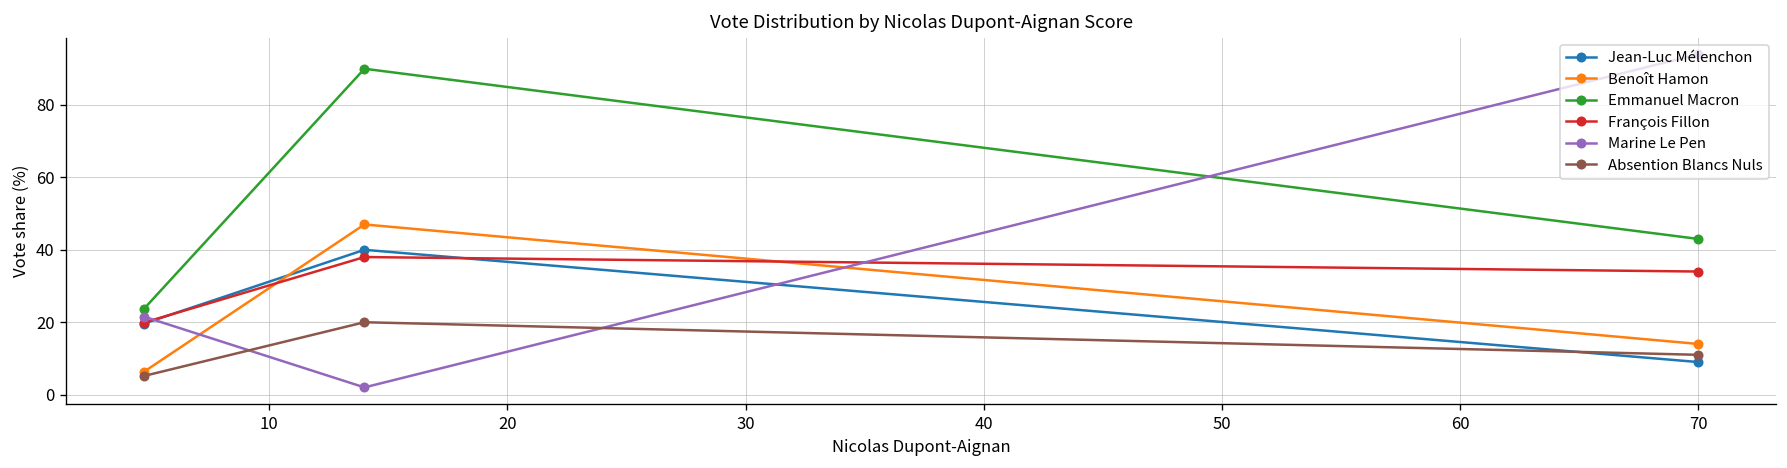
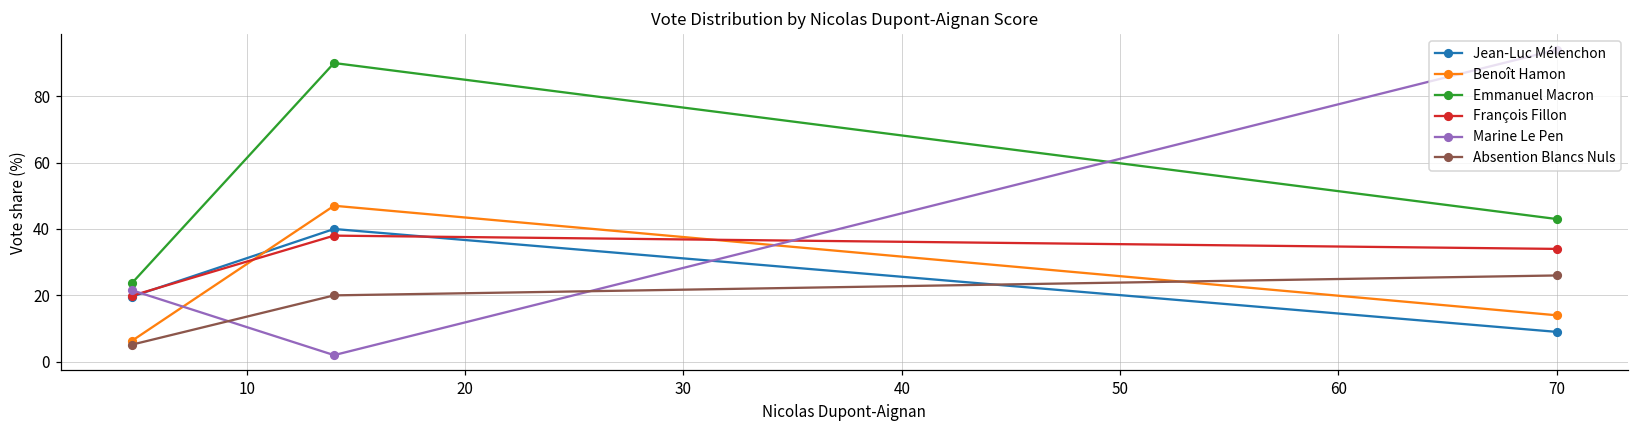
  {
    "Jean-Luc Mélenchon": {
      "70": 9
    },
    "Benoît Hamon": {
      "70": 14
    },
    "Emmanuel Macron": {
      "70": 43
    },
    "François Fillon": {
      "70": 34
    },
    "Absention Blancs Nuls": {
-     "70": 11
+     "70": 26
    }
  }
